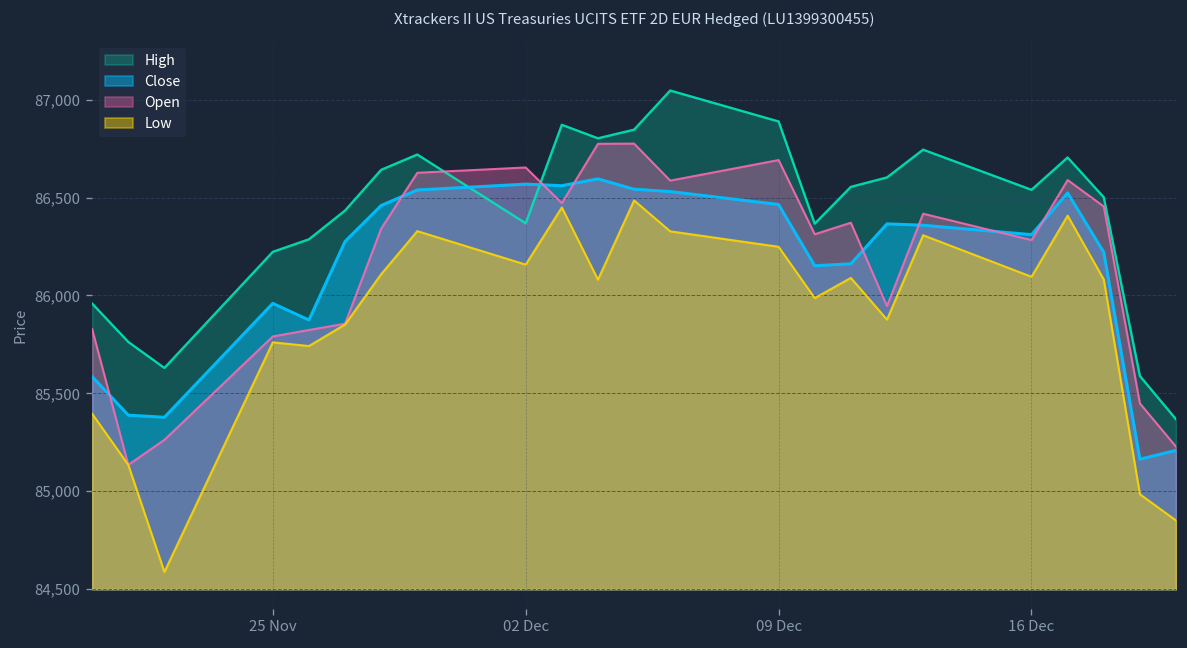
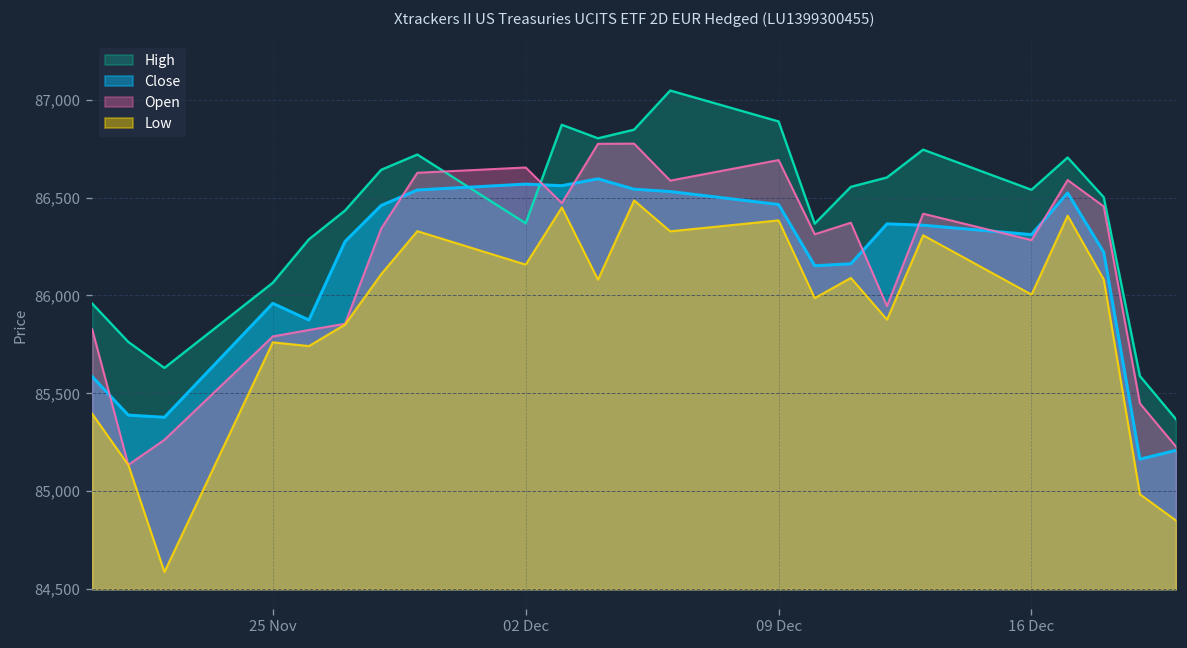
  {
    "High": {
-     "25 Nov": "86,220",
+     "25 Nov": "86,070",
      "02 Dec": "86,370",
      "09 Dec": "86,890",
      "16 Dec": "86,540"
    },
    "Close": {
      "25 Nov": "85,960",
      "02 Dec": "86,570",
      "09 Dec": "86,470",
      "16 Dec": "86,310"
    },
    "Open": {
      "25 Nov": "85,790",
      "02 Dec": "86,650",
      "09 Dec": "86,690",
      "16 Dec": "86,280"
    },
    "Low": {
      "25 Nov": "85,760",
      "02 Dec": "86,160",
-     "09 Dec": "86,250",
-     "16 Dec": "86,100"
+     "09 Dec": "86,380",
+     "16 Dec": "86,010"
    }
  }
